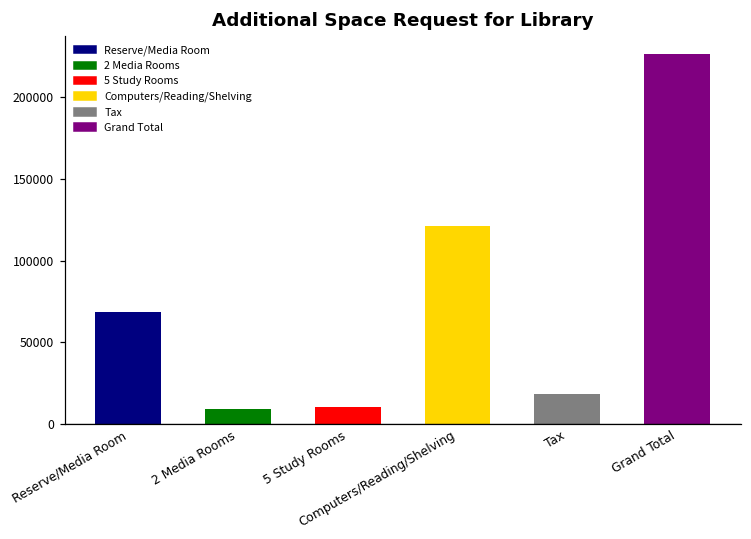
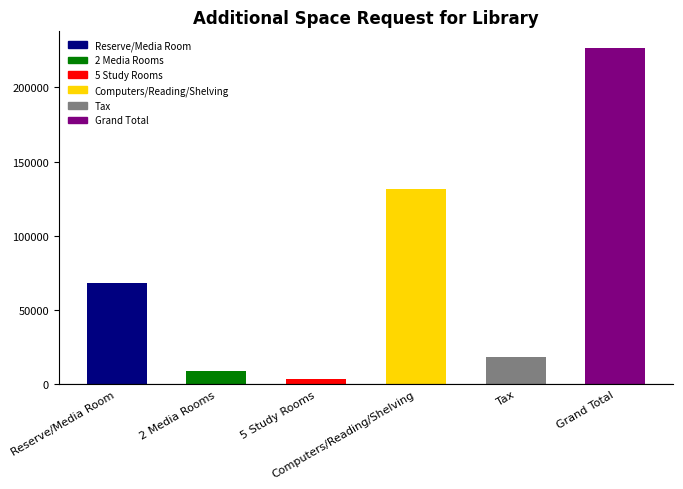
  {
    "Reserve/Media Room": 69000,
    "2 Media Rooms": 9000,
-   "5 Study Rooms": 11000,
-   "Computers/Reading/Shelving": 121000,
+   "5 Study Rooms": 4000,
+   "Computers/Reading/Shelving": 131000,
    "Tax": 18000,
    "Grand Total": 226000
  }
